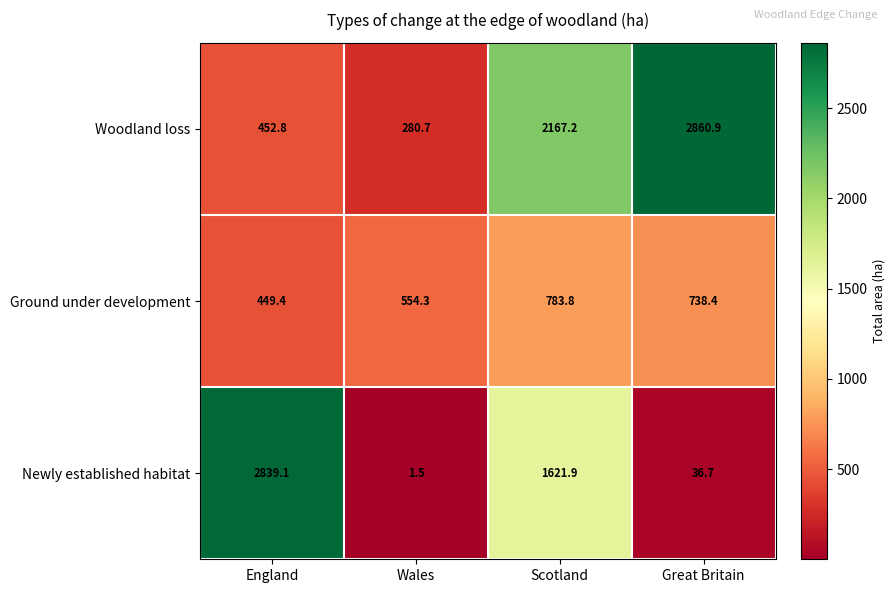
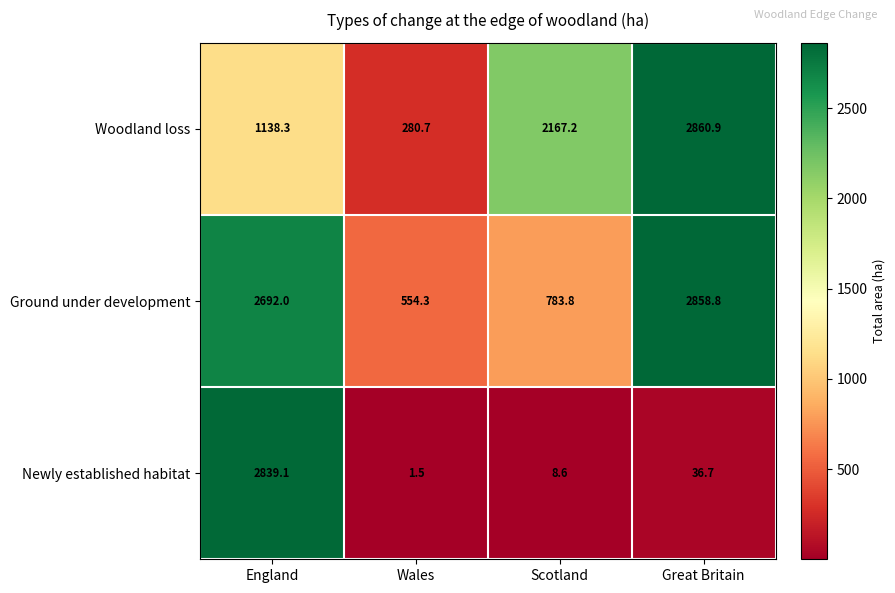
  {
    "Woodland loss": {
-     "England": 452.8,
+     "England": 1138.3,
      "Wales": 280.7,
      "Scotland": 2167.2,
      "Great Britain": 2860.9
    },
    "Ground under development": {
-     "England": 449.4,
+     "England": 2692.0,
      "Wales": 554.3,
      "Scotland": 783.8,
-     "Great Britain": 738.4
+     "Great Britain": 2858.8
    },
    "Newly established habitat": {
      "England": 2839.1,
      "Wales": 1.5,
-     "Scotland": 1621.9,
+     "Scotland": 8.6,
      "Great Britain": 36.7
    }
  }
